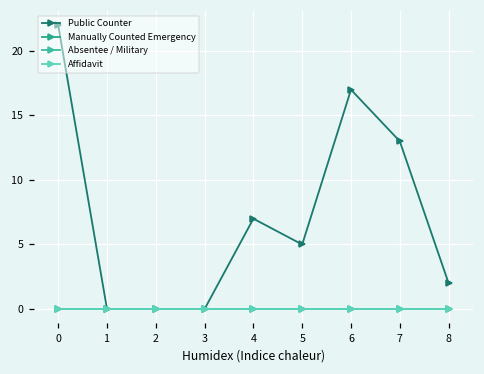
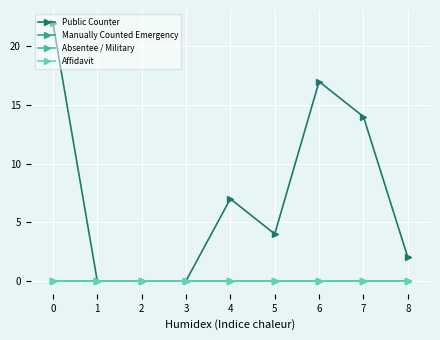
  {
    "Public Counter": {
      "4": 7,
-     "5": 5,
+     "5": 4,
      "6": 17,
-     "7": 13,
+     "7": 14,
      "8": 2
    },
    "Affidavit": {
      "0": 0,
      "4": 0,
      "5": 0,
      "6": 0,
      "7": 0,
      "8": 0
    }
  }
